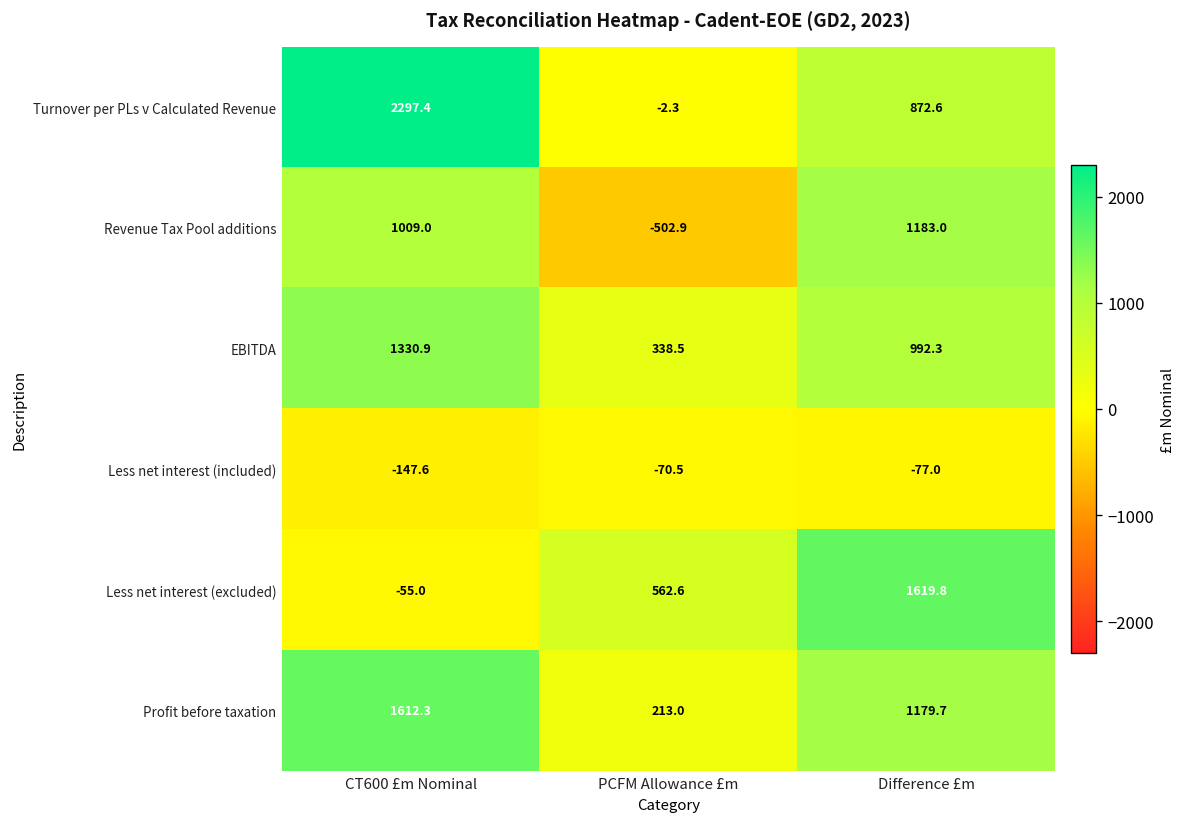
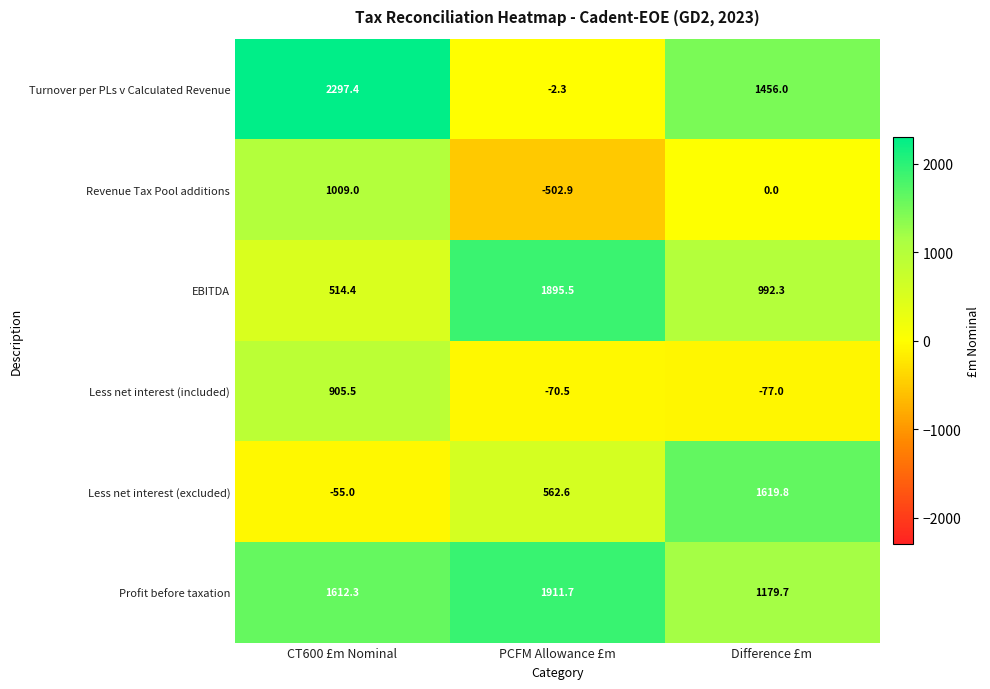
  {
    "Turnover per PLs v Calculated Revenue": {
      "CT600 £m Nominal": 2297.4,
      "PCFM Allowance £m": -2.3,
-     "Difference £m": 872.6
+     "Difference £m": 1456.0
    },
    "Revenue Tax Pool additions": {
      "CT600 £m Nominal": 1009.0,
      "PCFM Allowance £m": -502.9,
-     "Difference £m": 1183.0
+     "Difference £m": 0.0
    },
    "EBITDA": {
-     "CT600 £m Nominal": 1330.9,
-     "PCFM Allowance £m": 338.5,
+     "CT600 £m Nominal": 514.4,
+     "PCFM Allowance £m": 1895.5,
      "Difference £m": 992.3
    },
    "Less net interest (included)": {
-     "CT600 £m Nominal": -147.6,
+     "CT600 £m Nominal": 905.5,
      "PCFM Allowance £m": -70.5,
      "Difference £m": -77.0
    },
    "Less net interest (excluded)": {
      "CT600 £m Nominal": -55.0,
      "PCFM Allowance £m": 562.6,
      "Difference £m": 1619.8
    },
    "Profit before taxation": {
      "CT600 £m Nominal": 1612.3,
-     "PCFM Allowance £m": 213.0,
+     "PCFM Allowance £m": 1911.7,
      "Difference £m": 1179.7
    }
  }
